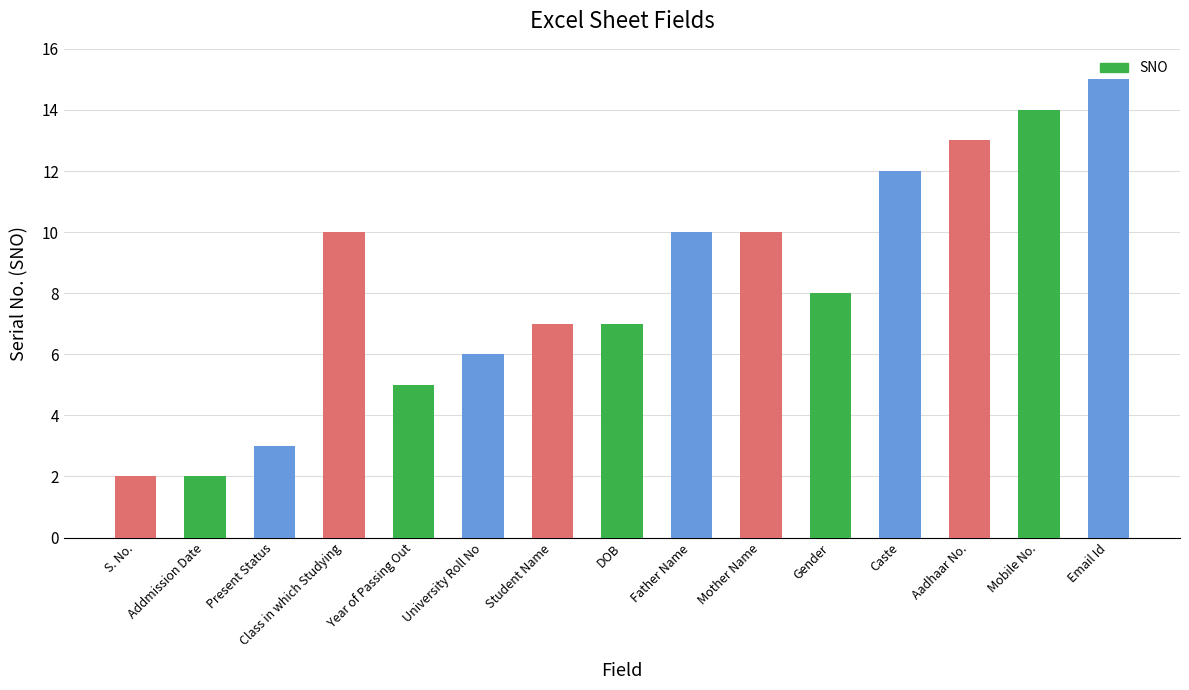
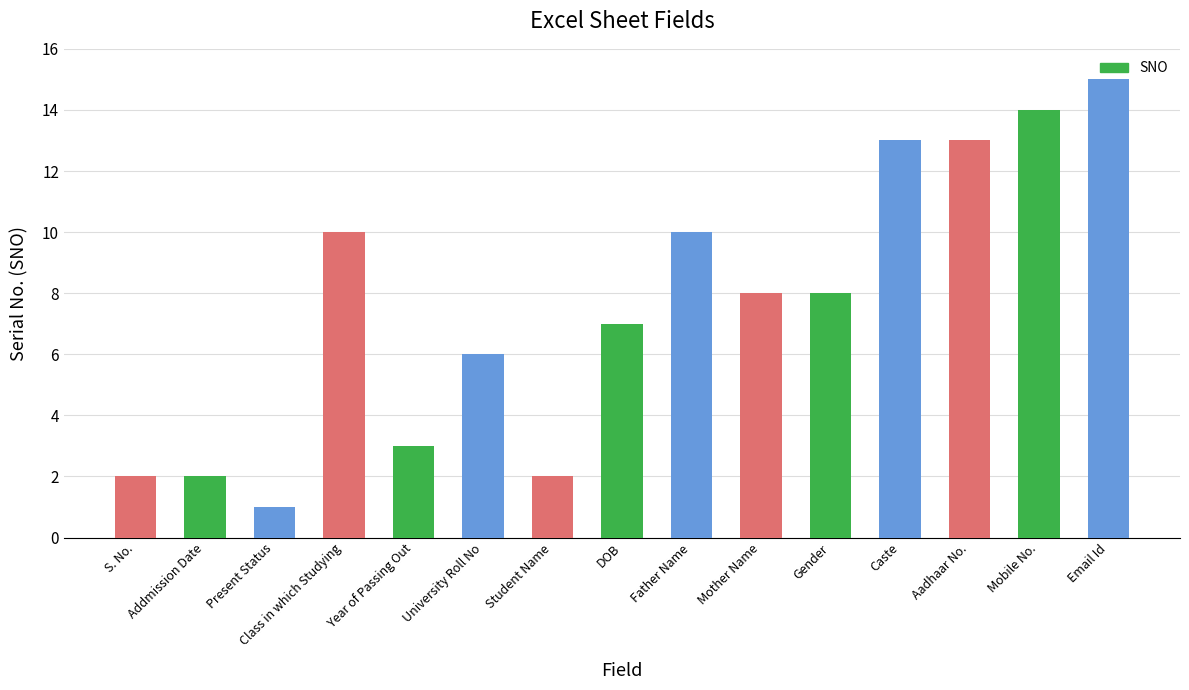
  {
    "S. No.": 2,
    "Addmission Date": 2,
-   "Present Status": 3,
+   "Present Status": 1,
    "Class in which Studying": 10,
-   "Year of Passing Out": 5,
+   "Year of Passing Out": 3,
    "University Roll No": 6,
-   "Student Name": 7,
+   "Student Name": 2,
    "DOB": 7,
    "Father Name": 10,
-   "Mother Name": 10,
+   "Mother Name": 8,
    "Gender": 8,
-   "Caste": 12,
+   "Caste": 13,
    "Aadhaar No.": 13,
    "Mobile No.": 14,
    "Email Id": 15
  }
